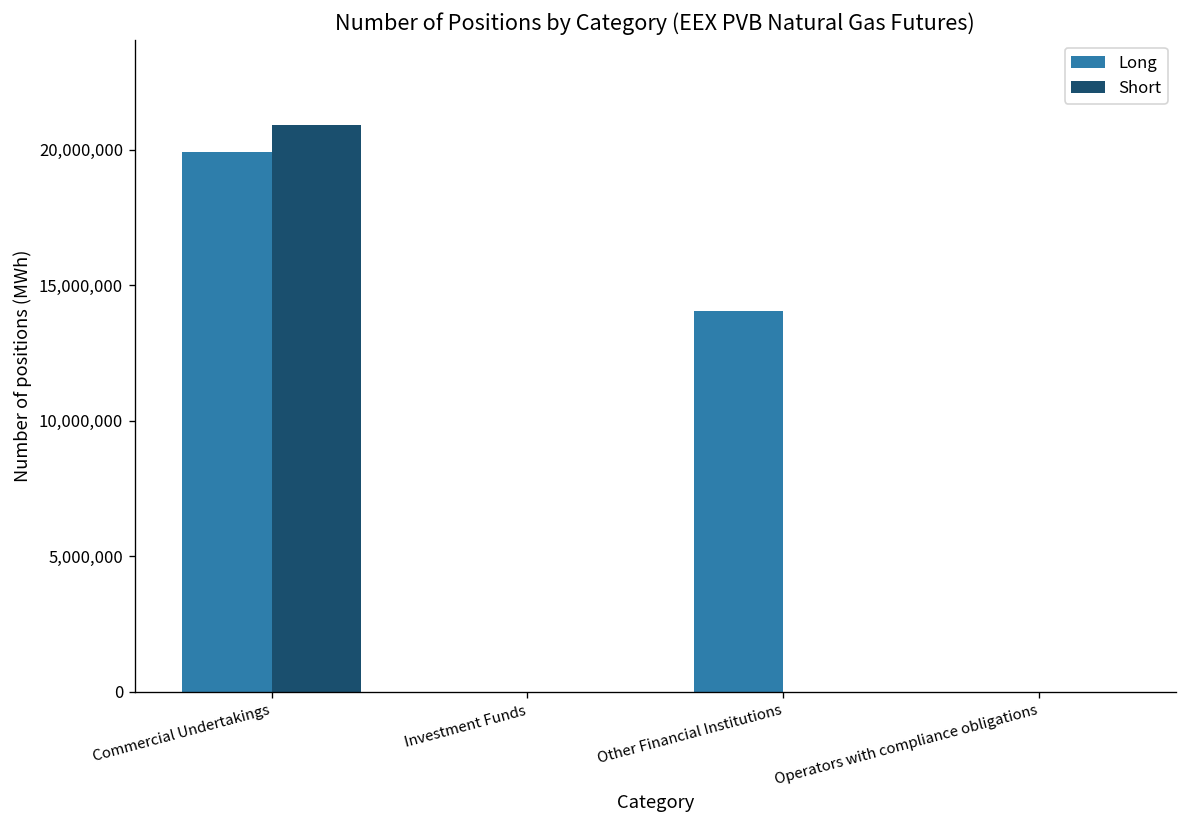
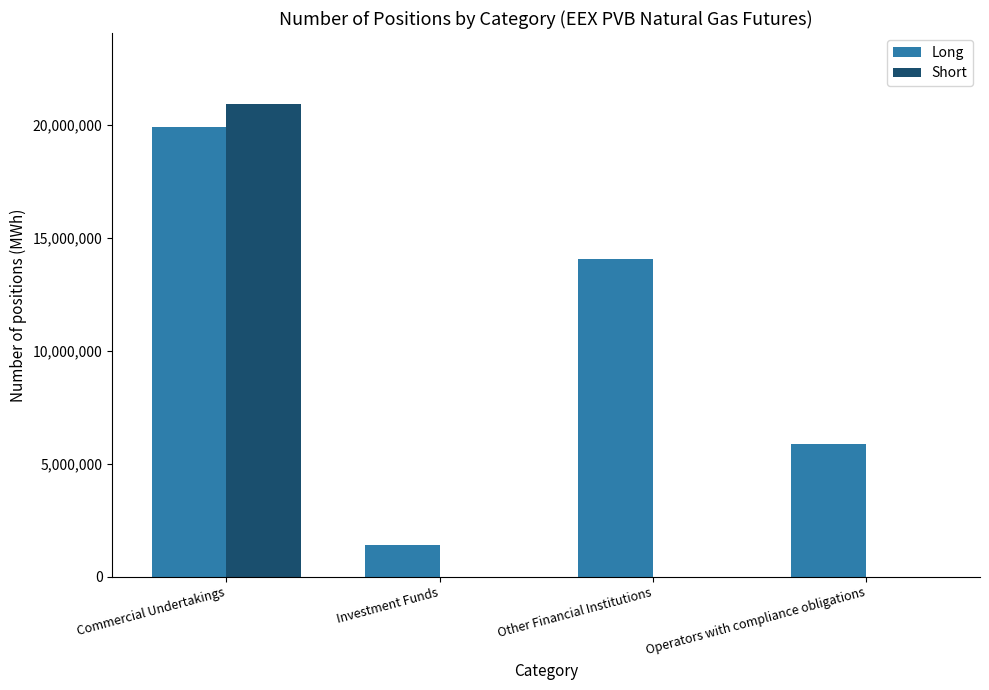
  {
    "Long": {
      "Commercial Undertakings": "19,900,000",
-     "Investment Funds": "0",
+     "Investment Funds": "1,400,000",
      "Other Financial Institutions": "14,100,000",
-     "Operators with compliance obligations": "0"
+     "Operators with compliance obligations": "5,900,000"
    },
    "Short": {
      "Commercial Undertakings": "20,900,000",
      "Investment Funds": "0",
      "Other Financial Institutions": "0",
      "Operators with compliance obligations": "0"
    }
  }
